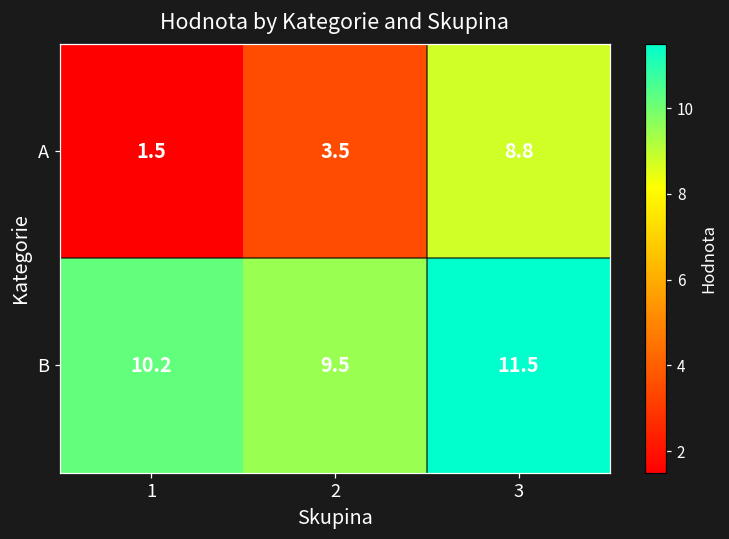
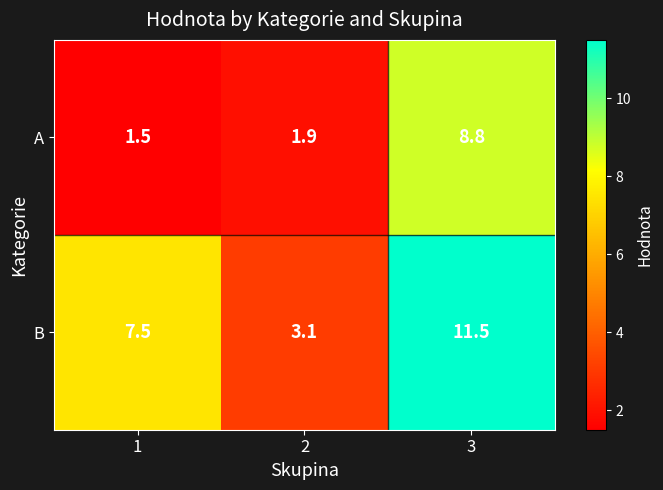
  {
    "A": {
      "1": 1.5,
-     "2": 3.5,
+     "2": 1.9,
      "3": 8.8
    },
    "B": {
-     "1": 10.2,
-     "2": 9.5,
+     "1": 7.5,
+     "2": 3.1,
      "3": 11.5
    }
  }
